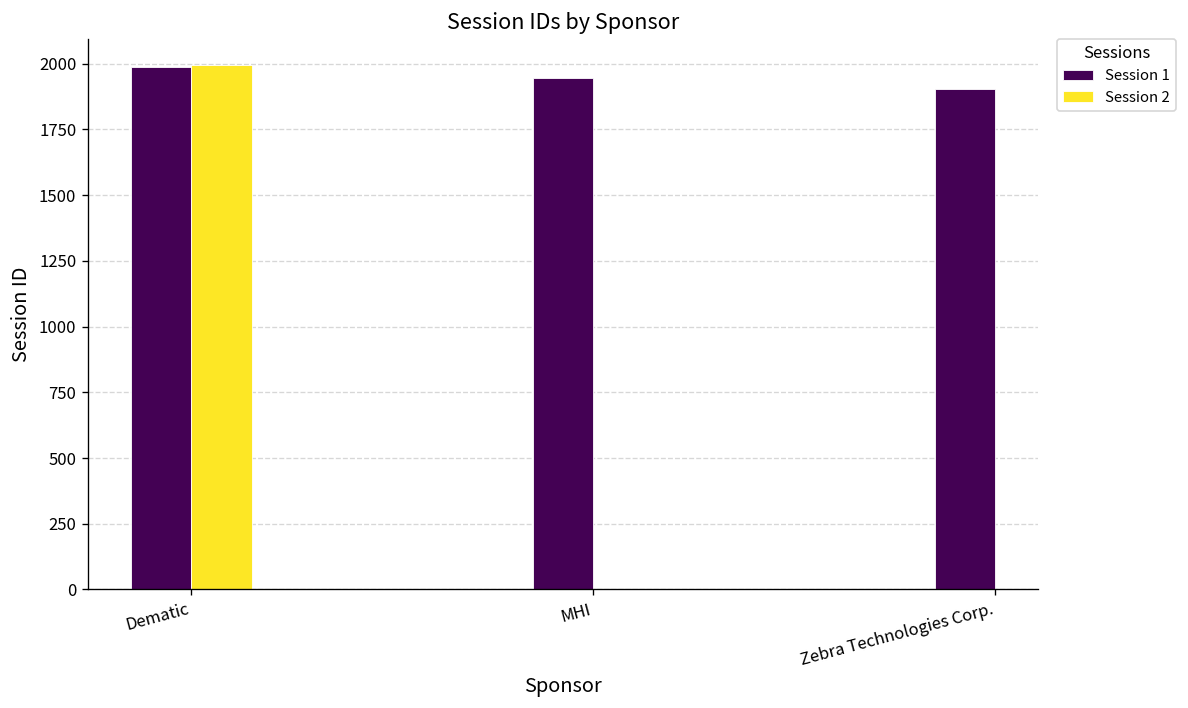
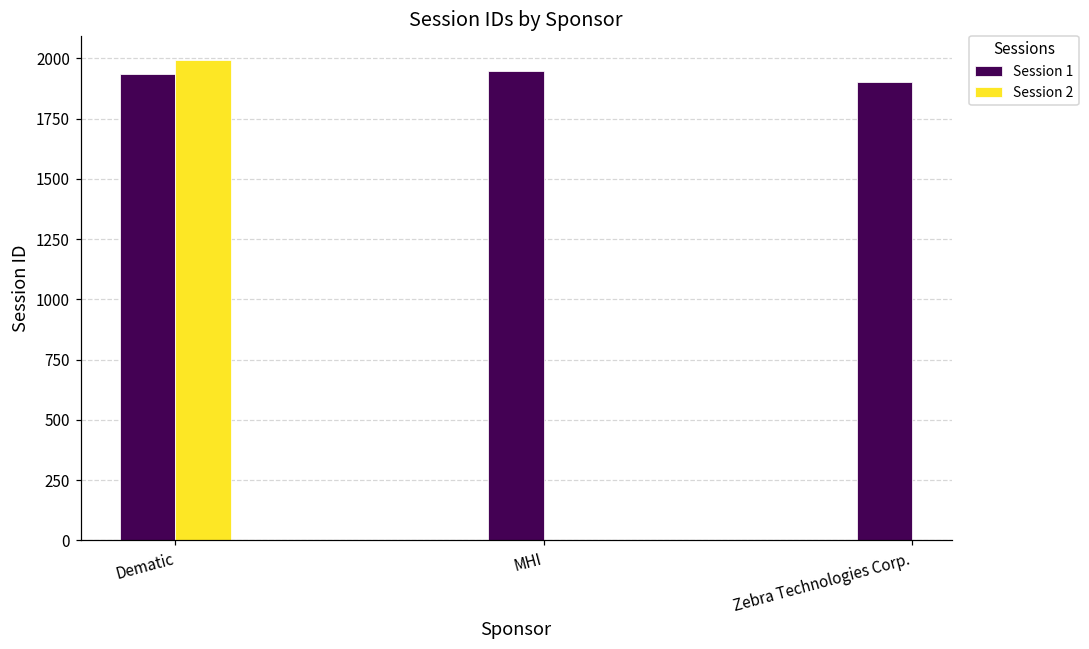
  {
    "Session 1": {
-     "Dematic": 1990,
+     "Dematic": 1930,
      "MHI": 1950,
      "Zebra Technologies Corp.": 1900
    }
  }
